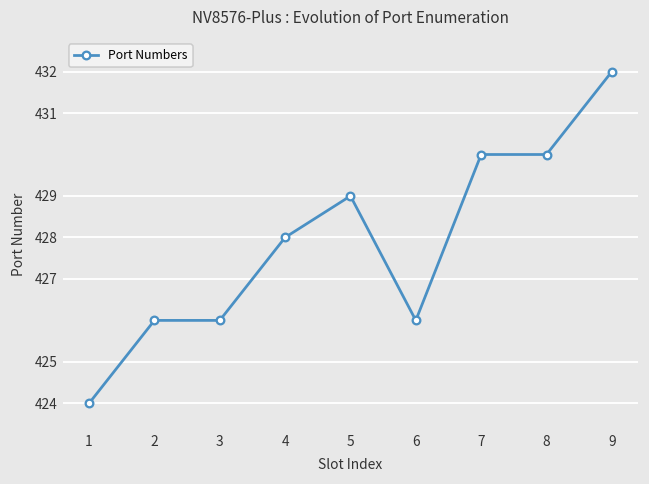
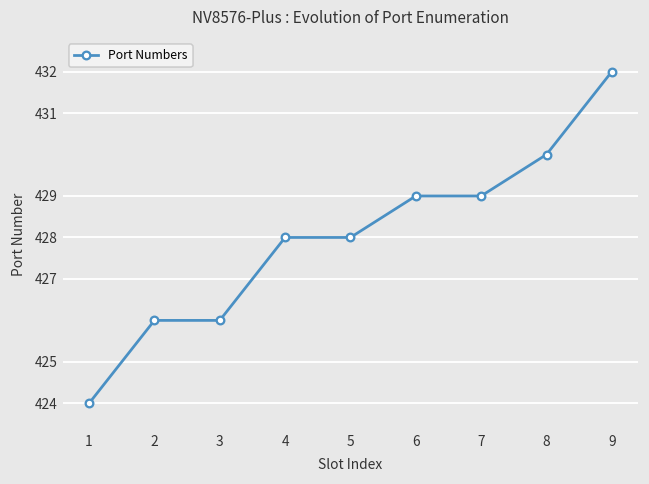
  {
    "1": 424,
    "2": 426,
    "3": 426,
    "4": 428,
-   "5": 429,
-   "6": 426,
-   "7": 430,
+   "5": 428,
+   "6": 429,
+   "7": 429,
    "8": 430,
    "9": 432
  }
